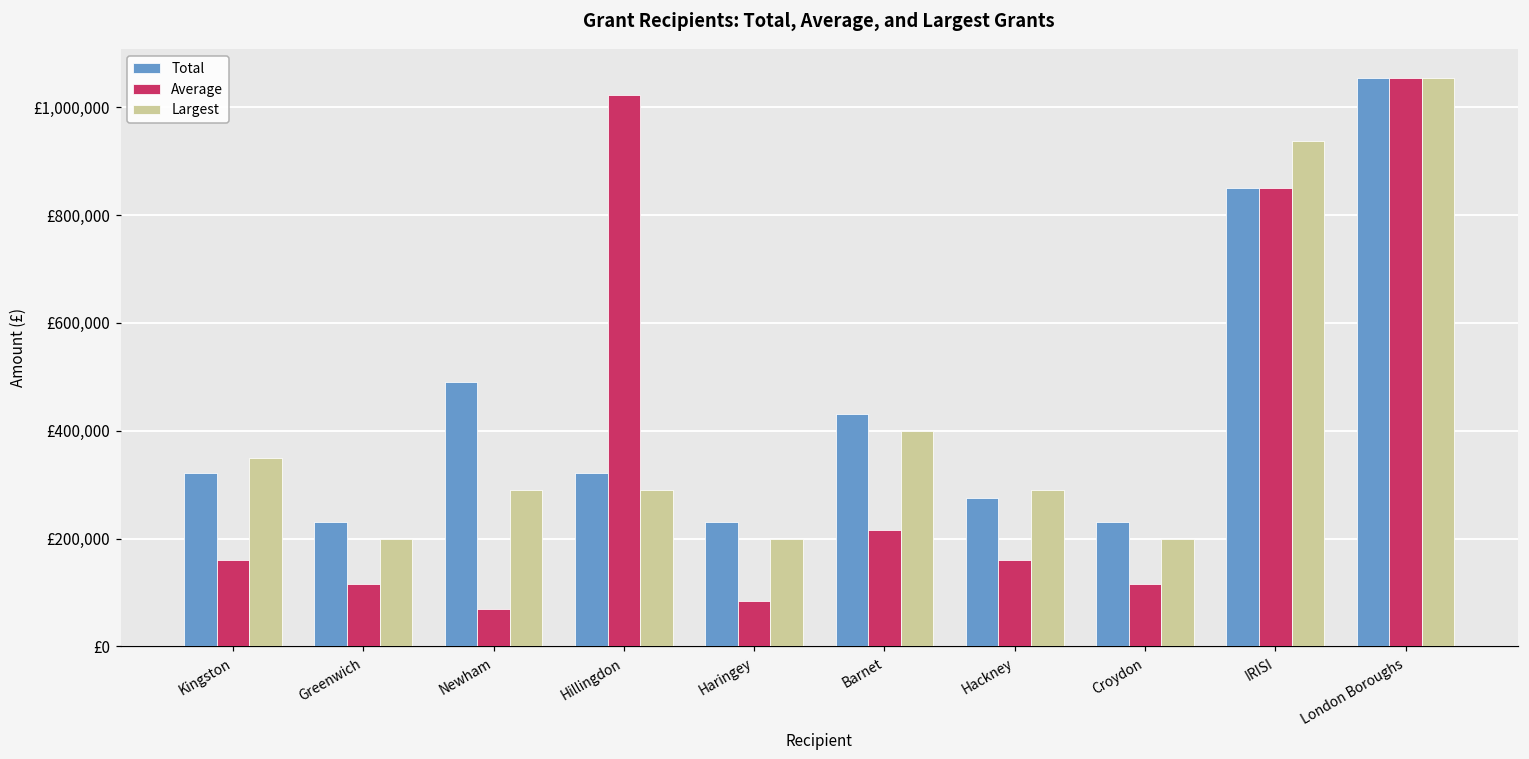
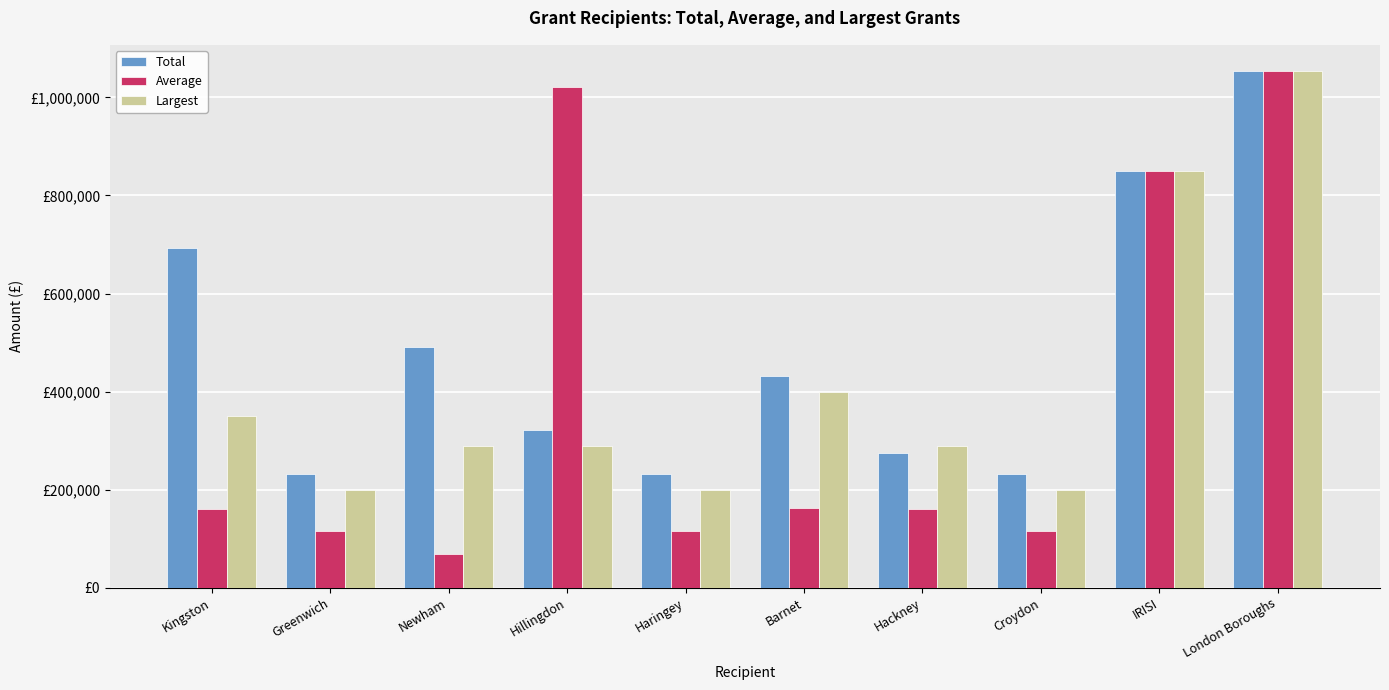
  {
    "Total": {
-     "Kingston": "£320,000",
+     "Kingston": "£690,000",
      "Greenwich": "£230,000",
      "Newham": "£490,000",
      "Hillingdon": "£320,000",
      "Haringey": "£230,000",
      "Barnet": "£430,000",
      "Hackney": "£280,000",
      "Croydon": "£230,000",
      "IRISI": "£850,000",
      "London Boroughs": "£1,050,000"
    },
    "Average": {
      "Kingston": "£160,000",
      "Greenwich": "£120,000",
      "Newham": "£70,000",
      "Hillingdon": "£1,020,000",
-     "Haringey": "£80,000",
-     "Barnet": "£220,000",
+     "Haringey": "£120,000",
+     "Barnet": "£160,000",
      "Hackney": "£160,000",
      "Croydon": "£120,000",
      "IRISI": "£850,000",
      "London Boroughs": "£1,050,000"
    },
    "Largest": {
      "Kingston": "£350,000",
      "Greenwich": "£200,000",
      "Newham": "£290,000",
      "Hillingdon": "£290,000",
      "Haringey": "£200,000",
      "Barnet": "£400,000",
      "Hackney": "£290,000",
      "Croydon": "£200,000",
-     "IRISI": "£940,000",
+     "IRISI": "£850,000",
      "London Boroughs": "£1,050,000"
    }
  }
